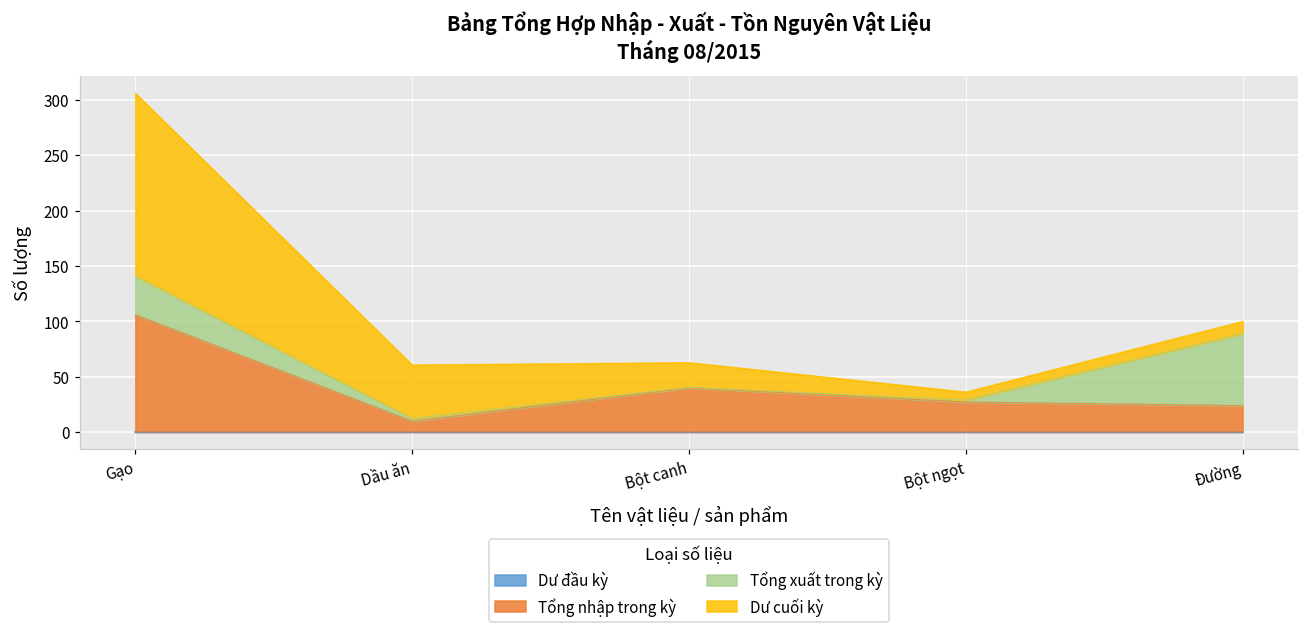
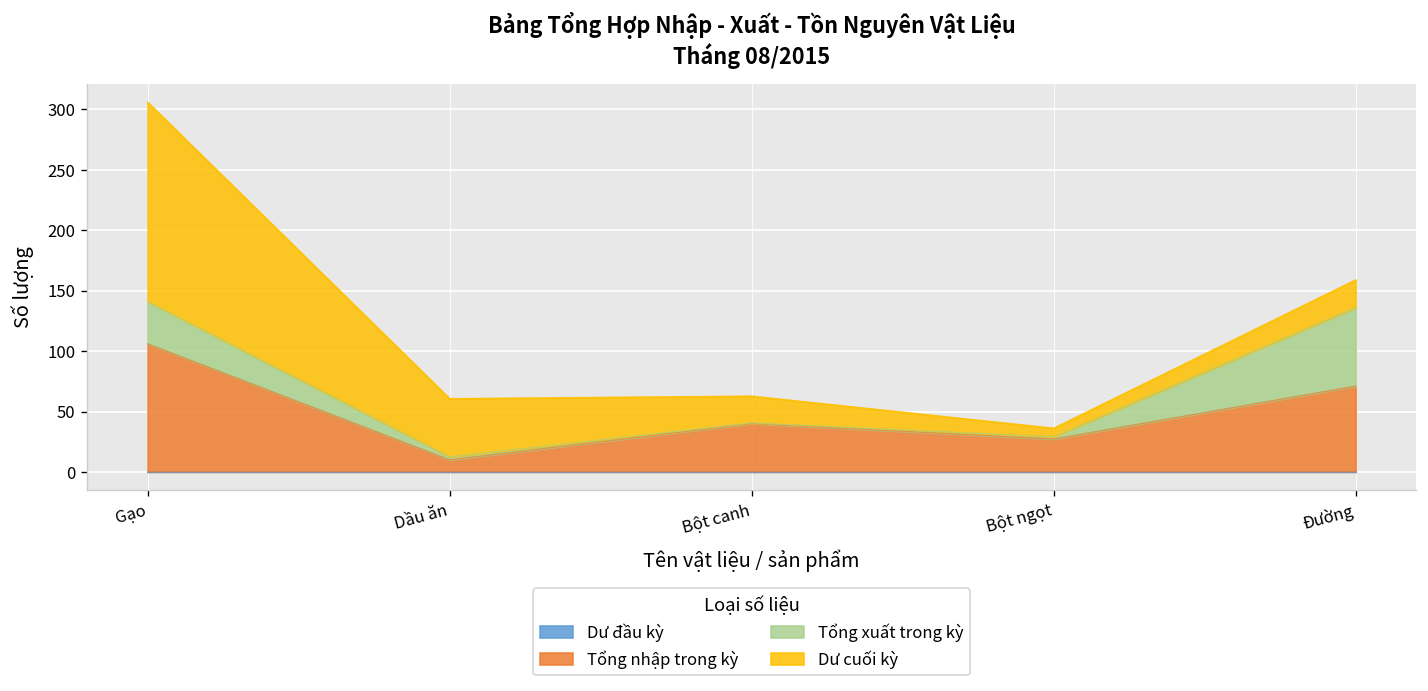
  {
    "Dư đầu kỳ": {
      "Gạo": 0,
      "Dầu ăn": 0,
      "Bột canh": 0,
      "Bột ngọt": 0,
      "Đường": 0
    },
    "Tổng nhập trong kỳ": {
      "Gạo": 106,
-     "Đường": 24
+     "Đường": 71
    },
    "Tổng xuất trong kỳ": {
      "Gạo": 35,
      "Đường": 65
    },
    "Dư cuối kỳ": {
      "Gạo": 165,
      "Dầu ăn": 48,
      "Bột canh": 22,
      "Bột ngọt": 7,
-     "Đường": 11
+     "Đường": 23
    }
  }
